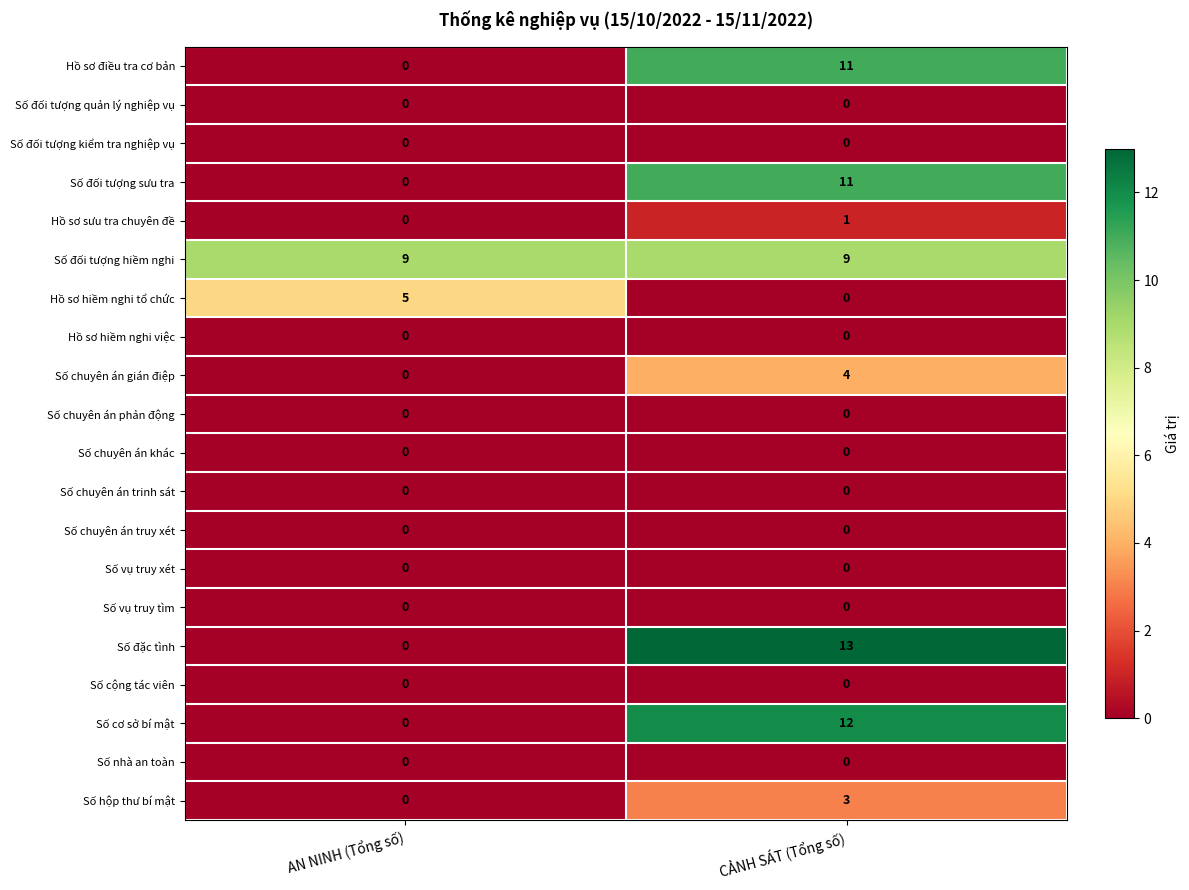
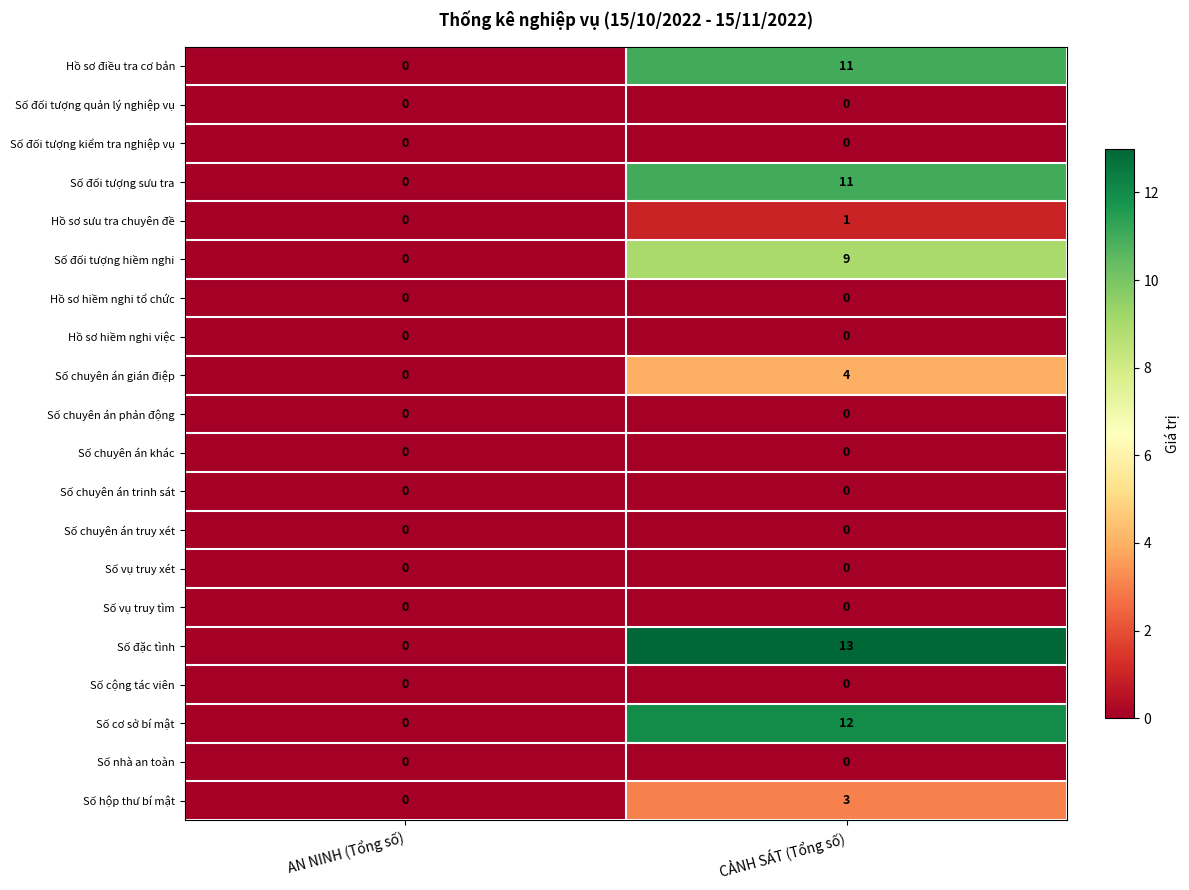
  {
    "Hồ sơ điều tra cơ bản": {
      "AN NINH (Tổng số)": 0,
      "CẢNH SÁT (Tổng số)": 11
    },
    "Số đối tượng quản lý nghiệp vụ": {
      "AN NINH (Tổng số)": 0,
      "CẢNH SÁT (Tổng số)": 0
    },
    "Số đối tượng kiểm tra nghiệp vụ": {
      "AN NINH (Tổng số)": 0,
      "CẢNH SÁT (Tổng số)": 0
    },
    "Số đối tượng sưu tra": {
      "AN NINH (Tổng số)": 0,
      "CẢNH SÁT (Tổng số)": 11
    },
    "Hồ sơ sưu tra chuyên đề": {
      "AN NINH (Tổng số)": 0,
      "CẢNH SÁT (Tổng số)": 1
    },
    "Số đối tượng hiềm nghi": {
-     "AN NINH (Tổng số)": 9,
+     "AN NINH (Tổng số)": 0,
      "CẢNH SÁT (Tổng số)": 9
    },
    "Hồ sơ hiềm nghi tổ chức": {
-     "AN NINH (Tổng số)": 5,
+     "AN NINH (Tổng số)": 0,
      "CẢNH SÁT (Tổng số)": 0
    },
    "Hồ sơ hiềm nghi việc": {
      "AN NINH (Tổng số)": 0,
      "CẢNH SÁT (Tổng số)": 0
    },
    "Số chuyên án gián điệp": {
      "AN NINH (Tổng số)": 0,
      "CẢNH SÁT (Tổng số)": 4
    },
    "Số chuyên án phản động": {
      "AN NINH (Tổng số)": 0,
      "CẢNH SÁT (Tổng số)": 0
    },
    "Số chuyên án khác": {
      "AN NINH (Tổng số)": 0,
      "CẢNH SÁT (Tổng số)": 0
    },
    "Số chuyên án trinh sát": {
      "AN NINH (Tổng số)": 0,
      "CẢNH SÁT (Tổng số)": 0
    },
    "Số chuyên án truy xét": {
      "AN NINH (Tổng số)": 0,
      "CẢNH SÁT (Tổng số)": 0
    },
    "Số vụ truy xét": {
      "AN NINH (Tổng số)": 0,
      "CẢNH SÁT (Tổng số)": 0
    },
    "Số vụ truy tìm": {
      "AN NINH (Tổng số)": 0,
      "CẢNH SÁT (Tổng số)": 0
    },
    "Số đặc tình": {
      "AN NINH (Tổng số)": 0,
      "CẢNH SÁT (Tổng số)": 13
    },
    "Số cộng tác viên": {
      "AN NINH (Tổng số)": 0,
      "CẢNH SÁT (Tổng số)": 0
    },
    "Số cơ sở bí mật": {
      "AN NINH (Tổng số)": 0,
      "CẢNH SÁT (Tổng số)": 12
    },
    "Số nhà an toàn": {
      "AN NINH (Tổng số)": 0,
      "CẢNH SÁT (Tổng số)": 0
    },
    "Số hộp thư bí mật": {
      "AN NINH (Tổng số)": 0,
      "CẢNH SÁT (Tổng số)": 3
    }
  }
